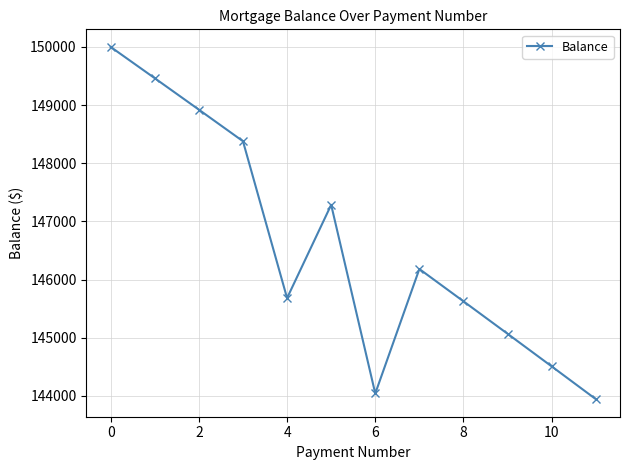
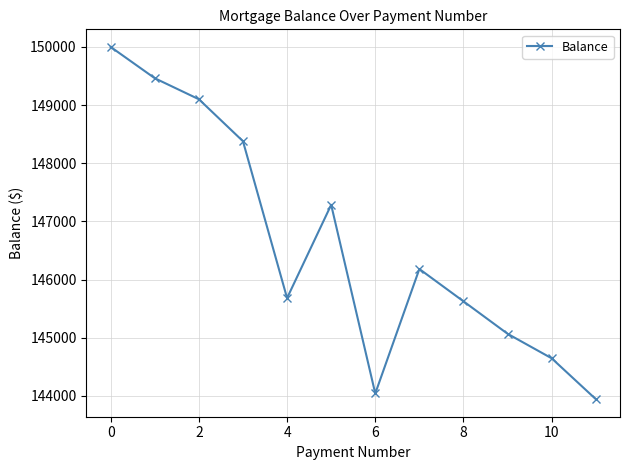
  {
    "0": 150000,
-   "2": 148900,
+   "2": 149100,
    "4": 145700,
    "6": 144000,
    "8": 145600,
-   "10": 144500
+   "10": 144600
  }
